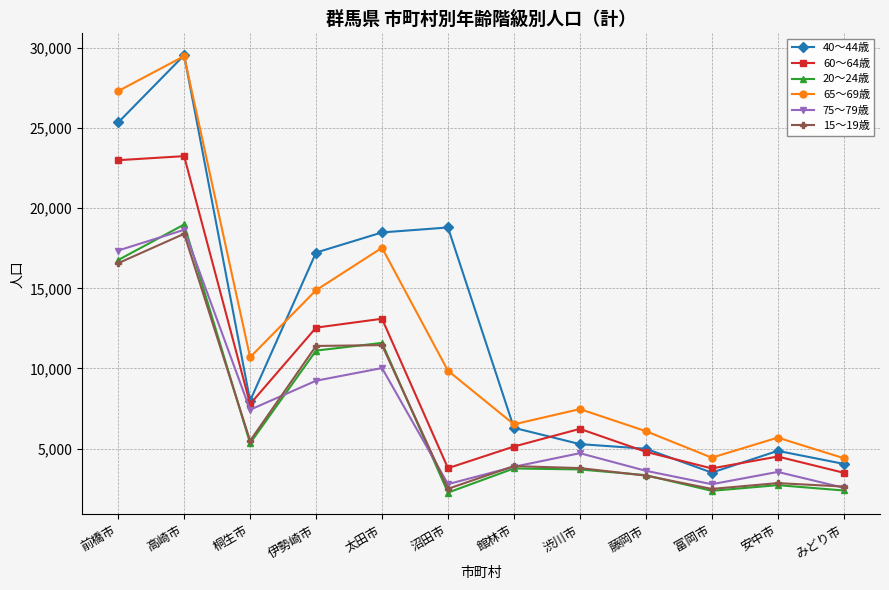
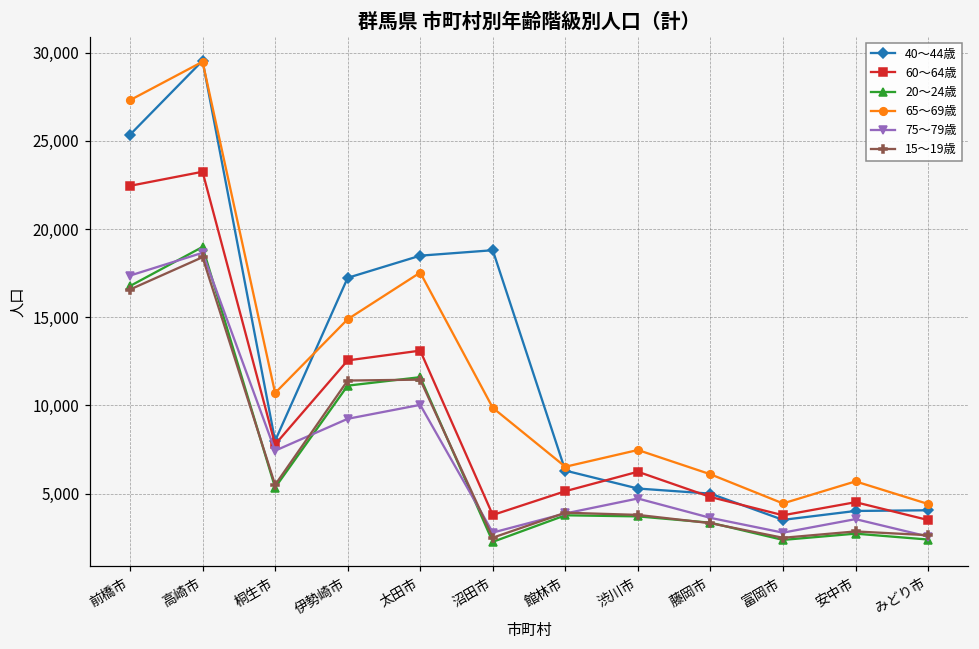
  {
    "40～44歳": {
      "前橋市": "25,300",
      "桐生市": "8,000",
      "伊勢崎市": "17,200",
      "太田市": "18,500",
      "沼田市": "18,800",
      "館林市": "6,300",
      "渋川市": "5,300",
      "藤岡市": "5,000",
      "富岡市": "3,500",
-     "安中市": "4,900",
+     "安中市": "4,000",
      "みどり市": "4,000"
    },
    "60～64歳": {
-     "前橋市": "23,000",
+     "前橋市": "22,400",
      "高崎市": "23,200",
      "桐生市": "7,800",
      "伊勢崎市": "12,500",
      "太田市": "13,100",
      "沼田市": "3,800",
      "館林市": "5,100",
      "渋川市": "6,200",
      "藤岡市": "4,800",
      "富岡市": "3,800",
      "安中市": "4,500",
      "みどり市": "3,500"
    },
    "20～24歳": {
      "前橋市": "16,800",
      "高崎市": "19,000",
      "伊勢崎市": "11,100",
      "沼田市": "2,300",
      "みどり市": "2,400"
    },
    "65～69歳": {
      "前橋市": "27,300",
      "桐生市": "10,700",
      "伊勢崎市": "14,900",
      "太田市": "17,500",
      "沼田市": "9,900",
      "館林市": "6,500",
      "渋川市": "7,500",
      "藤岡市": "6,100",
      "富岡市": "4,400",
      "安中市": "5,700",
      "みどり市": "4,400"
    },
    "75～79歳": {
      "前橋市": "17,400",
      "高崎市": "18,700",
      "桐生市": "7,400",
      "伊勢崎市": "9,200",
      "太田市": "10,000",
      "沼田市": "2,800",
      "渋川市": "4,700",
      "藤岡市": "3,600",
      "富岡市": "2,800",
      "安中市": "3,500"
    },
    "15～19歳": {
      "前橋市": "16,600",
      "高崎市": "18,400",
      "伊勢崎市": "11,400",
      "沼田市": "2,500"
    }
  }
